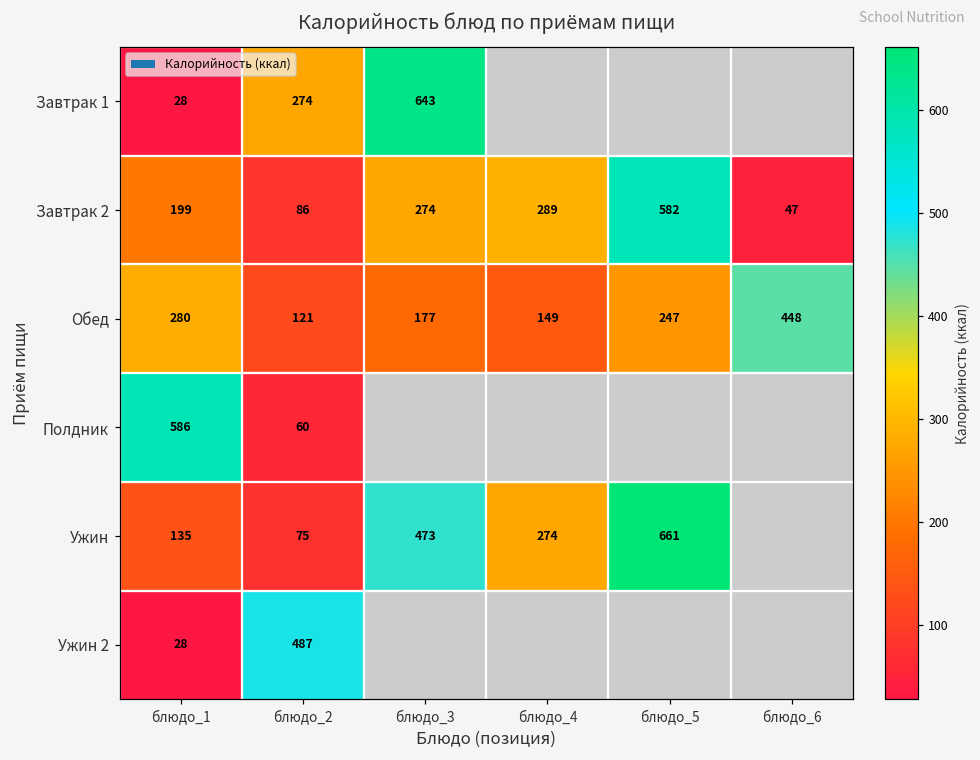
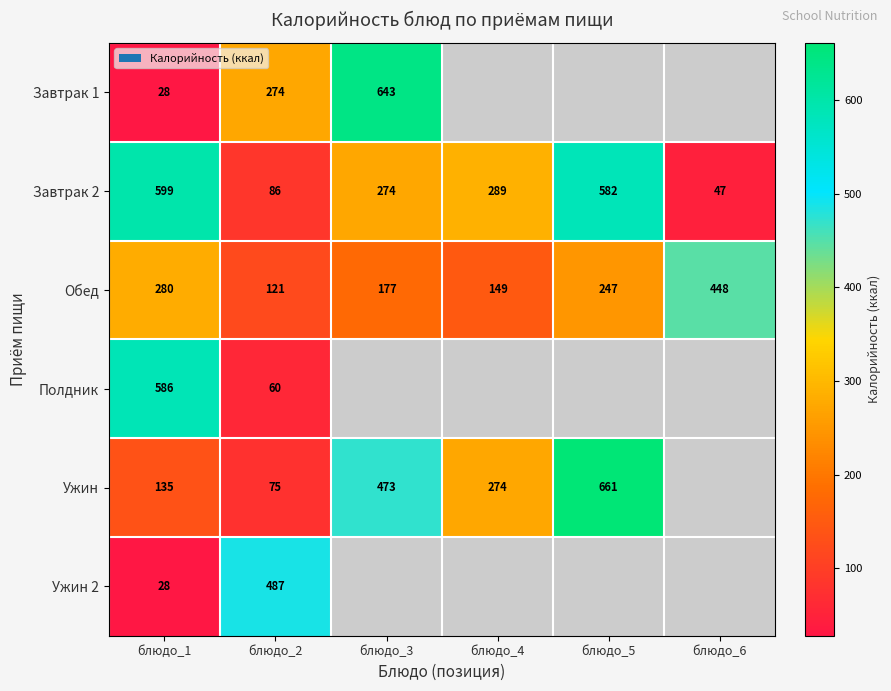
  {
    "Завтрак 1": {
      "блюдо_1": 28,
      "блюдо_2": 274,
      "блюдо_3": 643
    },
    "Завтрак 2": {
-     "блюдо_1": 199,
+     "блюдо_1": 599,
      "блюдо_2": 86,
      "блюдо_3": 274,
      "блюдо_4": 289,
      "блюдо_5": 582,
      "блюдо_6": 47
    },
    "Обед": {
      "блюдо_1": 280,
      "блюдо_2": 121,
      "блюдо_3": 177,
      "блюдо_4": 149,
      "блюдо_5": 247,
      "блюдо_6": 448
    },
    "Полдник": {
      "блюдо_1": 586,
      "блюдо_2": 60
    },
    "Ужин": {
      "блюдо_1": 135,
      "блюдо_2": 75,
      "блюдо_3": 473,
      "блюдо_4": 274,
      "блюдо_5": 661
    },
    "Ужин 2": {
      "блюдо_1": 28,
      "блюдо_2": 487
    }
  }
